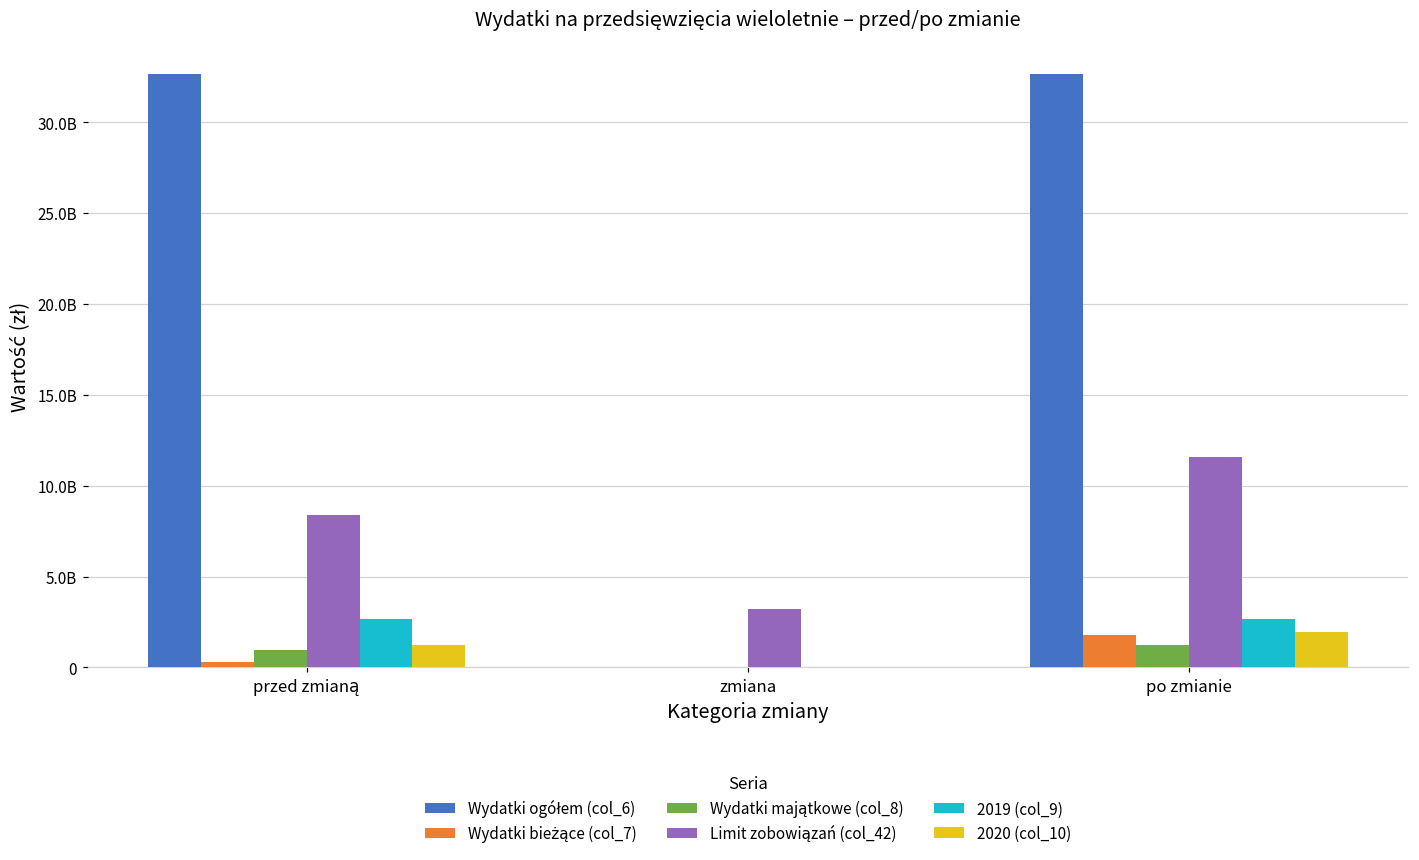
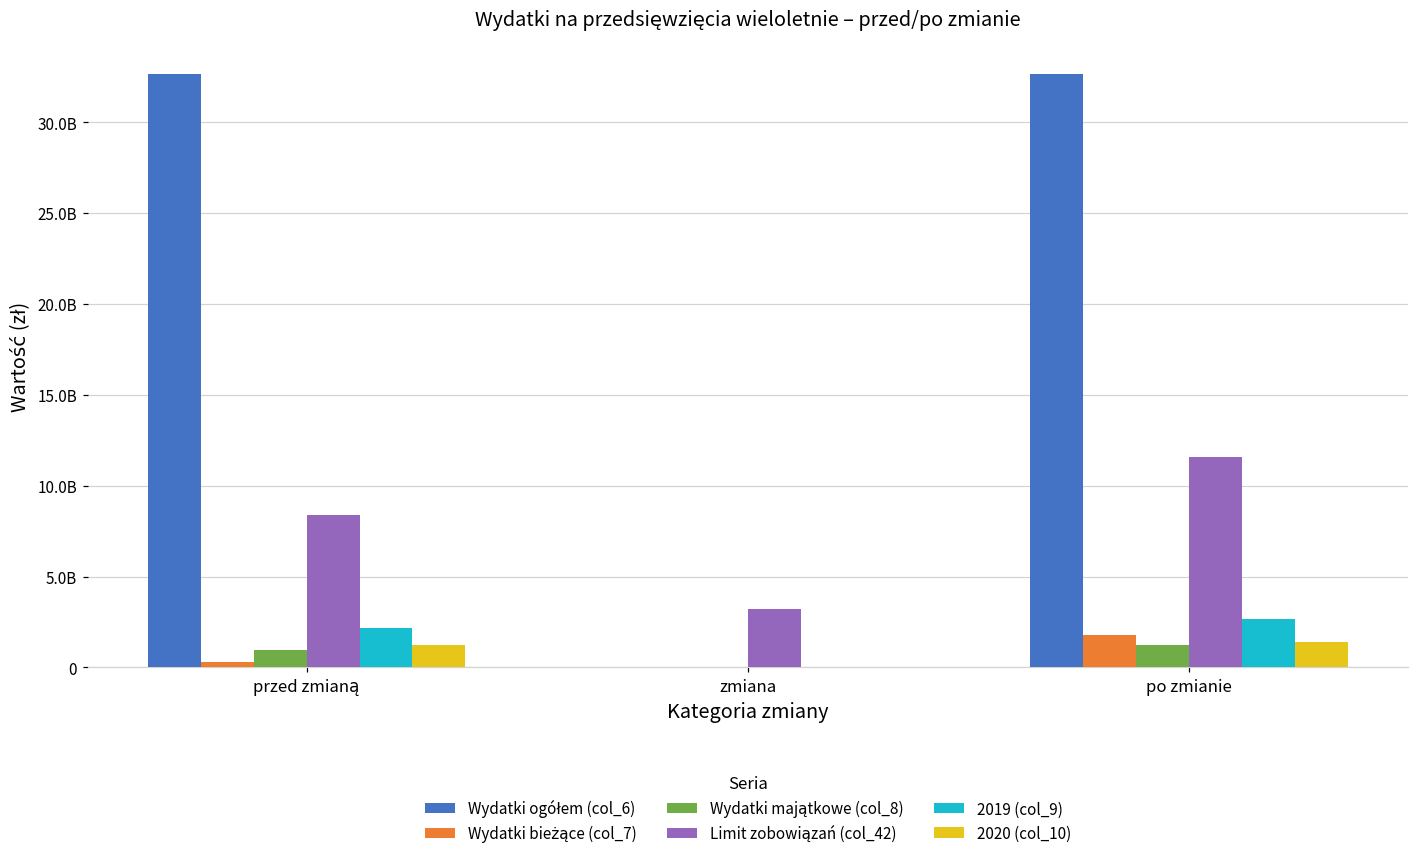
  {
    "Wydatki ogółem (col_6)": {
      "przed zmianą": 32700000000,
      "po zmianie": 32700000000
    },
    "Wydatki bieżące (col_7)": {
      "przed zmianą": 300000000,
      "po zmianie": 1800000000
    },
    "Wydatki majątkowe (col_8)": {
      "przed zmianą": 1000000000,
      "po zmianie": 1300000000
    },
    "Limit zobowiązań (col_42)": {
      "przed zmianą": 8400000000,
      "zmiana": 3200000000,
      "po zmianie": 11600000000
    },
    "2019 (col_9)": {
-     "przed zmianą": 2700000000,
+     "przed zmianą": 2200000000,
      "po zmianie": 2700000000
    },
    "2020 (col_10)": {
      "przed zmianą": 1200000000,
      "zmiana": 0,
-     "po zmianie": 1900000000
+     "po zmianie": 1400000000
    }
  }
